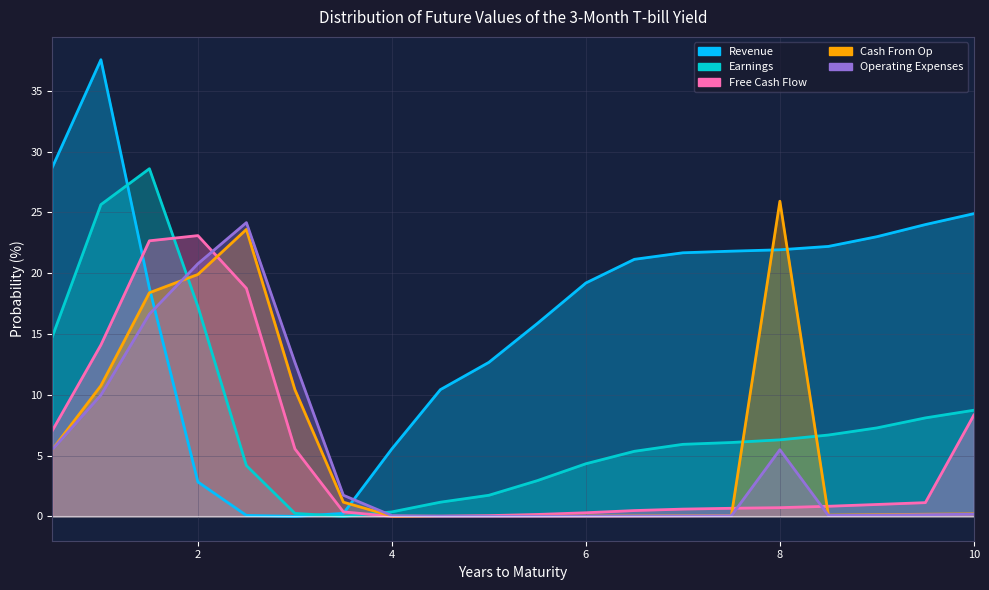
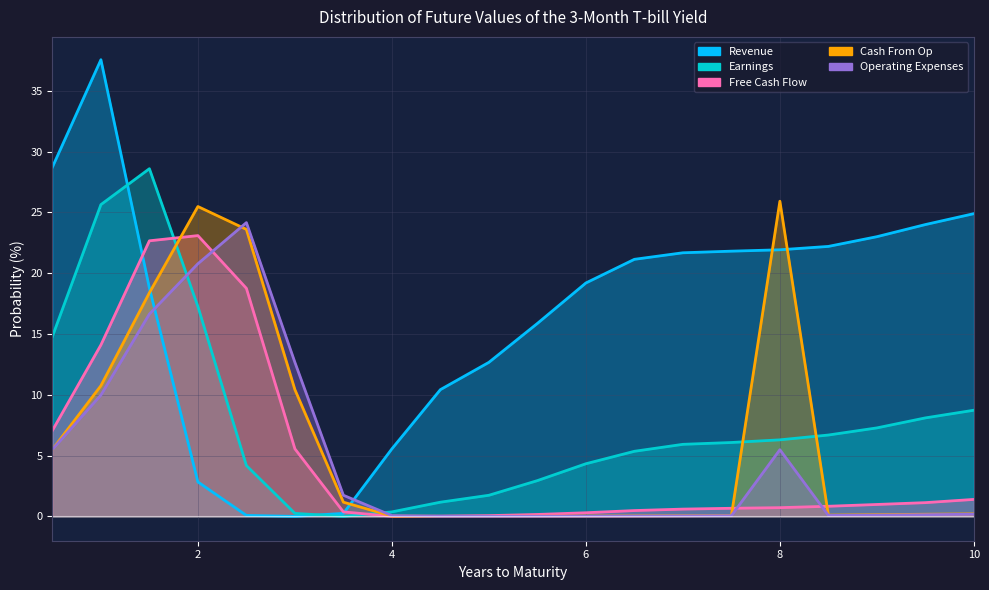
  {
    "Free Cash Flow": {
      "2": 23.1,
      "6": 0.3,
      "8": 0.7,
-     "10": 8.3
+     "10": 1.4
    },
    "Cash From Op": {
-     "2": 19.9,
+     "2": 25.5,
      "8": 25.9
    },
    "Operating Expenses": {
      "2": 20.8,
      "8": 5.5
    }
  }
